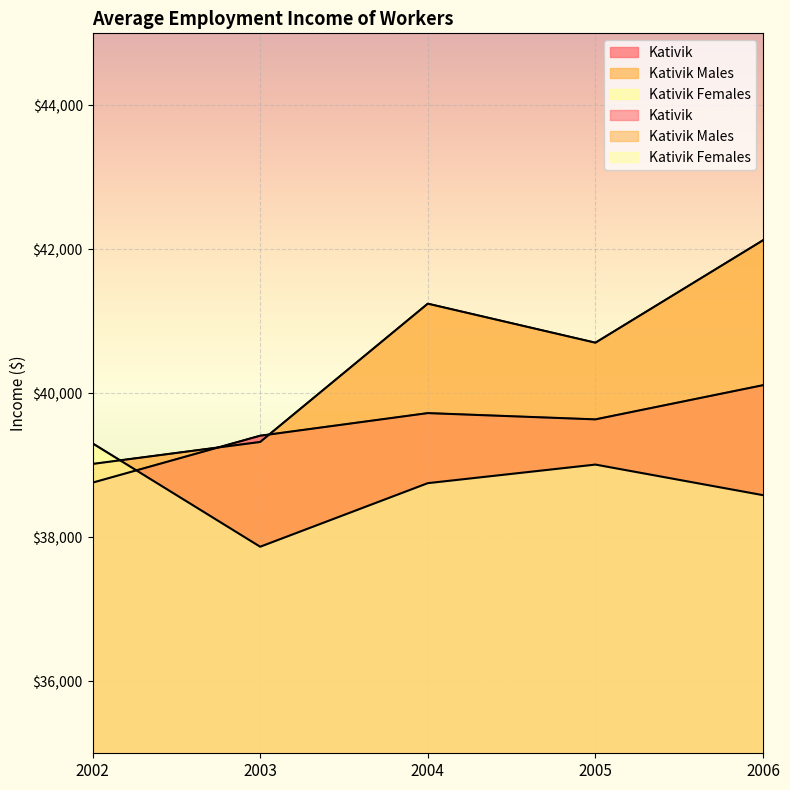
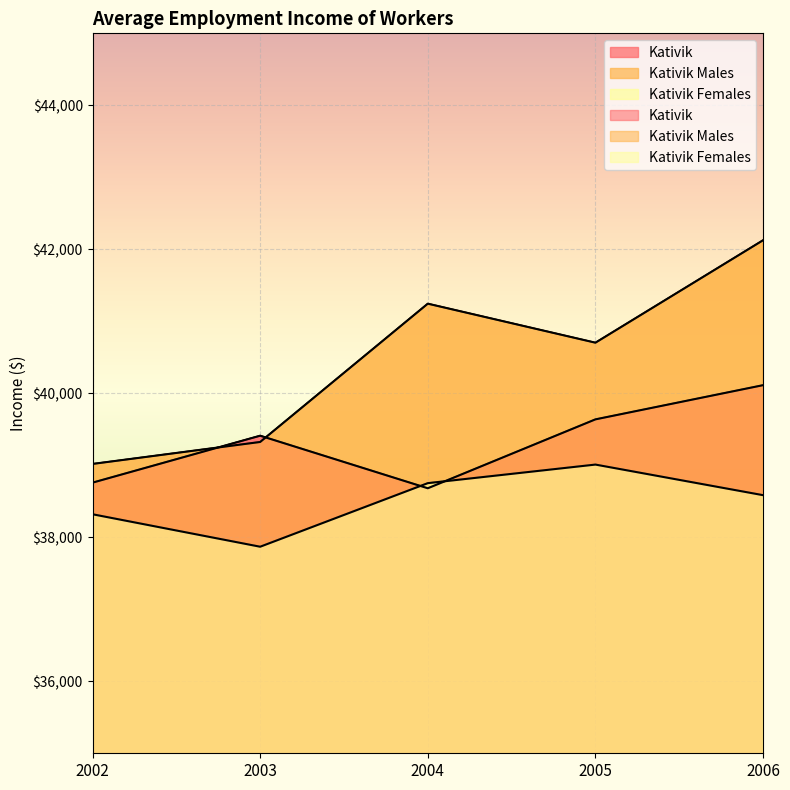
  {
    "Kativik": {
      "2002": "$38,800",
      "2003": "$39,400",
-     "2004": "$39,700",
+     "2004": "$38,700",
      "2005": "$39,600",
      "2006": "$40,100"
    },
    "Kativik Males": {
      "2002": "$39,000",
      "2003": "$39,300",
      "2004": "$41,200",
      "2005": "$40,700",
      "2006": "$42,100"
    },
    "Kativik Females": {
-     "2002": "$39,300",
+     "2002": "$38,300",
      "2003": "$37,900",
      "2004": "$38,800",
      "2005": "$39,000",
      "2006": "$38,600"
    }
  }
